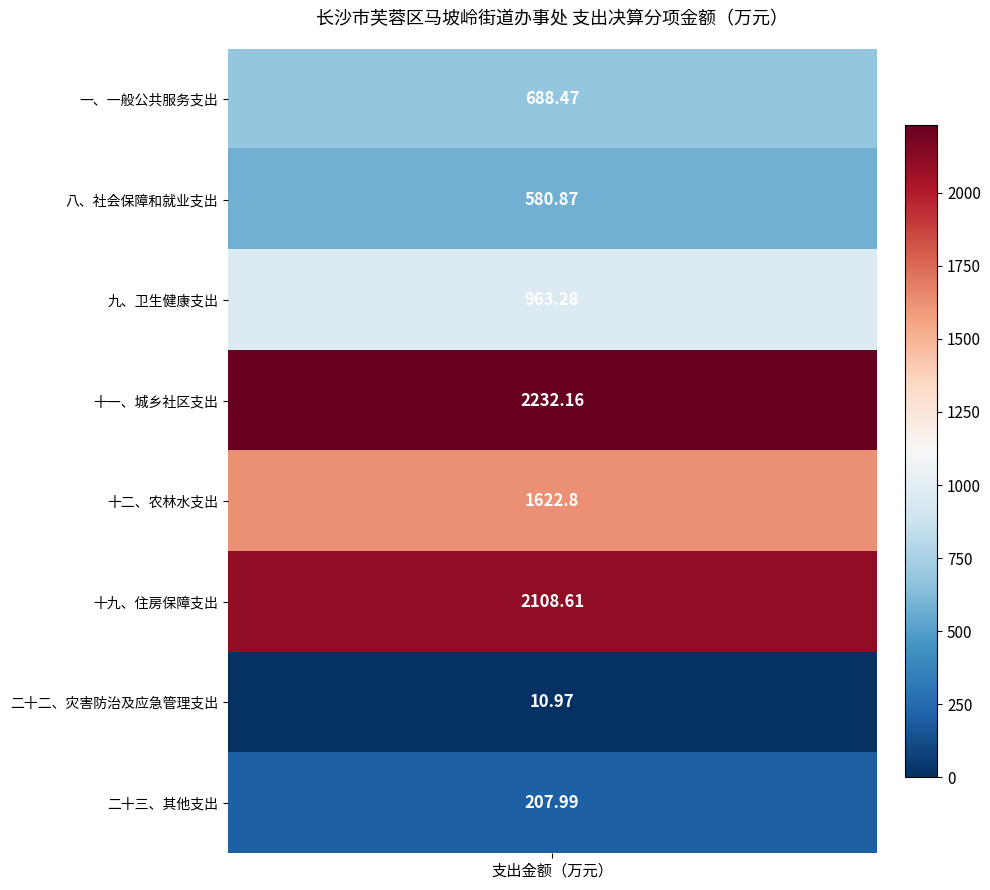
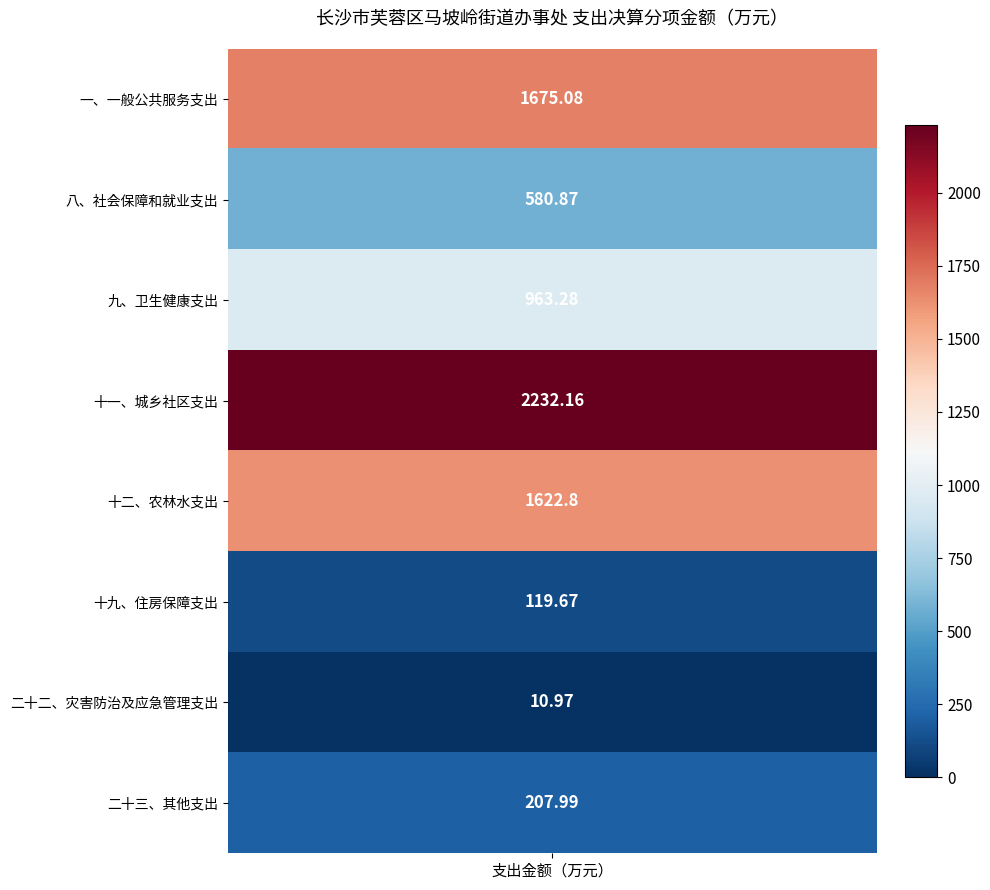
  {
    "一、一般公共服务支出": {
-     "支出金额（万元）": 688.47
+     "支出金额（万元）": 1675.08
    },
    "八、社会保障和就业支出": {
      "支出金额（万元）": 580.87
    },
    "十一、城乡社区支出": {
      "支出金额（万元）": 2232.16
    },
    "十二、农林水支出": {
      "支出金额（万元）": 1622.8
    },
    "十九、住房保障支出": {
-     "支出金额（万元）": 2108.61
+     "支出金额（万元）": 119.67
    },
    "二十二、灾害防治及应急管理支出": {
      "支出金额（万元）": 10.97
    },
    "二十三、其他支出": {
      "支出金额（万元）": 207.99
    }
  }
